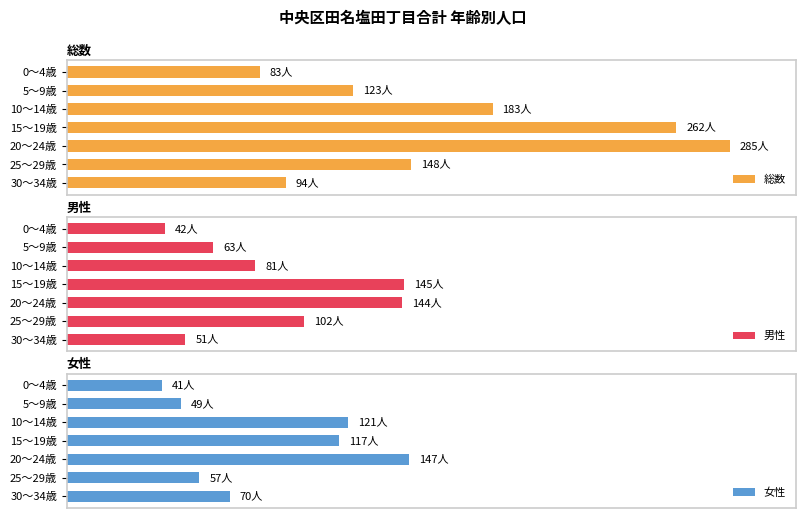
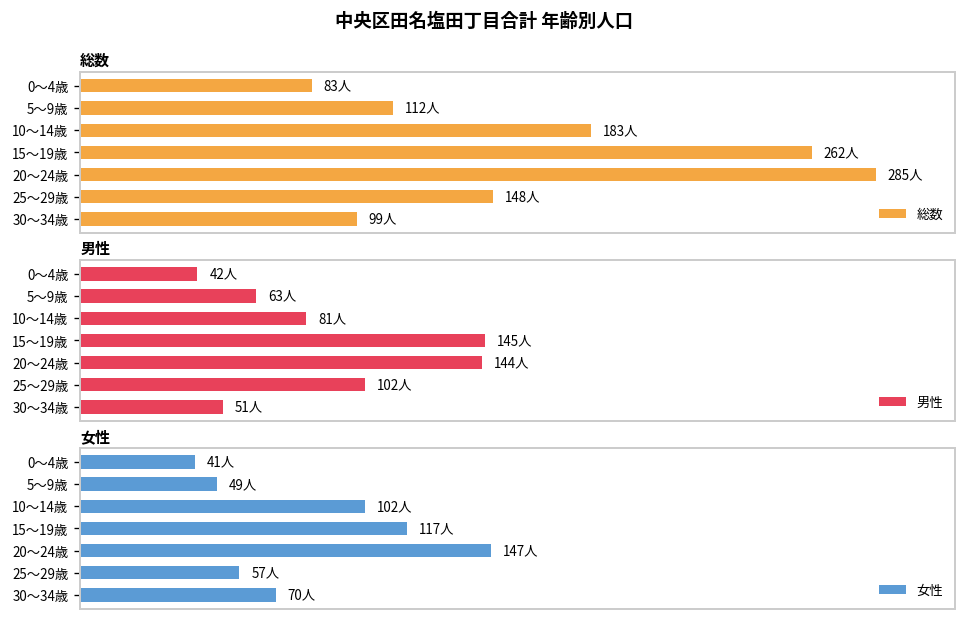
  {
    "総数": {
-     "5～9歳": "123人",
-     "30～34歳": "94人"
+     "5～9歳": "112人",
+     "30～34歳": "99人"
    },
    "女性": {
-     "10～14歳": "121人"
+     "10～14歳": "102人"
    }
  }
